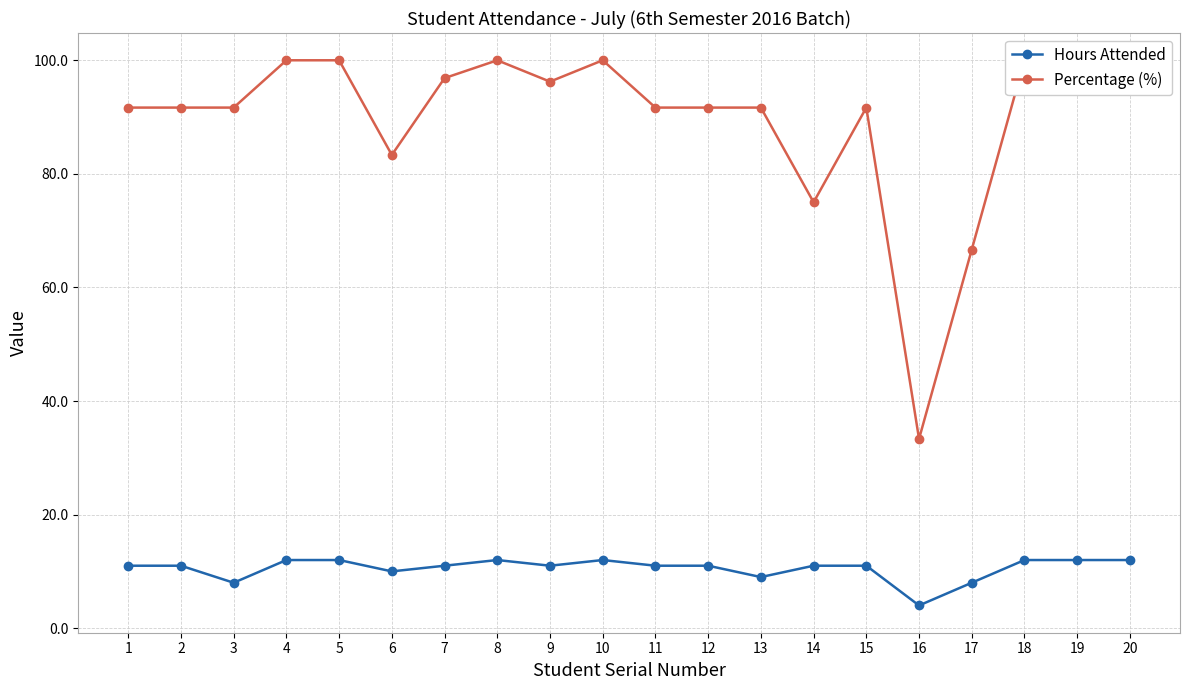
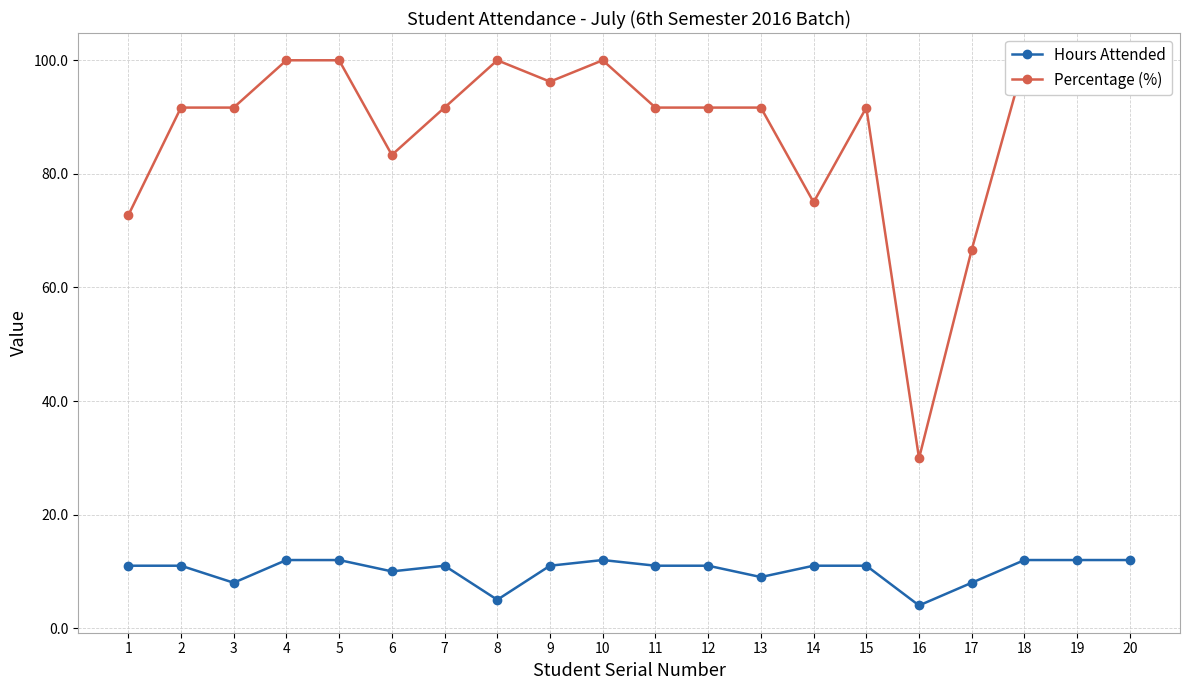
  {
    "Hours Attended": {
      "1": 11,
      "2": 11,
      "3": 8,
      "4": 12,
      "5": 12,
      "6": 10,
      "7": 11,
-     "8": 12,
+     "8": 5,
      "9": 11,
      "10": 12,
      "11": 11,
      "12": 11,
      "13": 9,
      "14": 11,
      "15": 11,
      "16": 4,
      "17": 8,
      "18": 12,
      "19": 12,
      "20": 12
    },
    "Percentage (%)": {
-     "1": 92,
+     "1": 73,
      "2": 92,
      "3": 92,
      "4": 100,
      "5": 100,
      "6": 83,
-     "7": 97,
+     "7": 92,
      "8": 100,
      "9": 96,
      "10": 100,
      "11": 92,
      "12": 92,
      "13": 92,
      "14": 75,
      "15": 92,
-     "16": 33,
+     "16": 30,
      "17": 67
    }
  }
